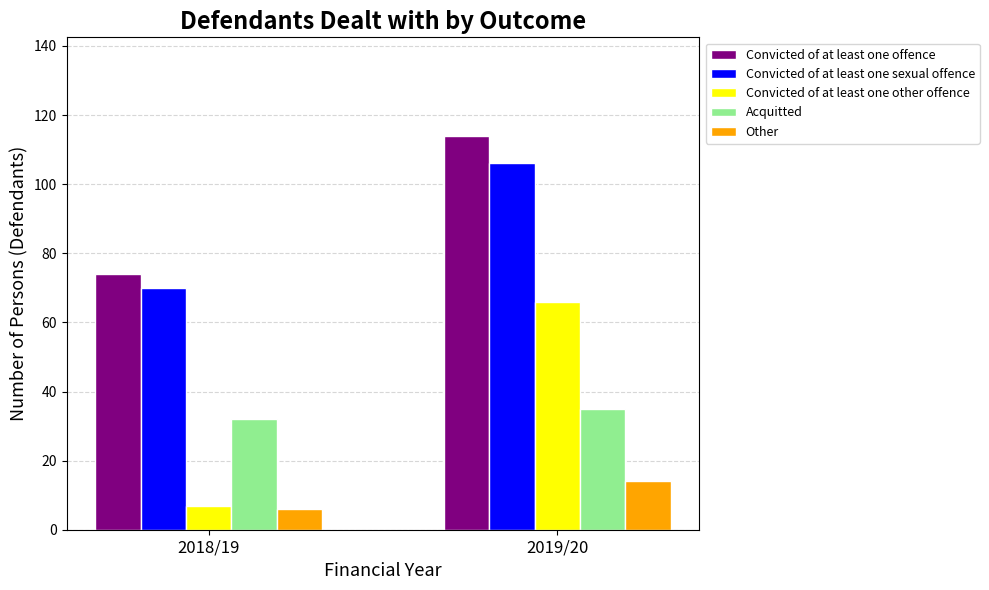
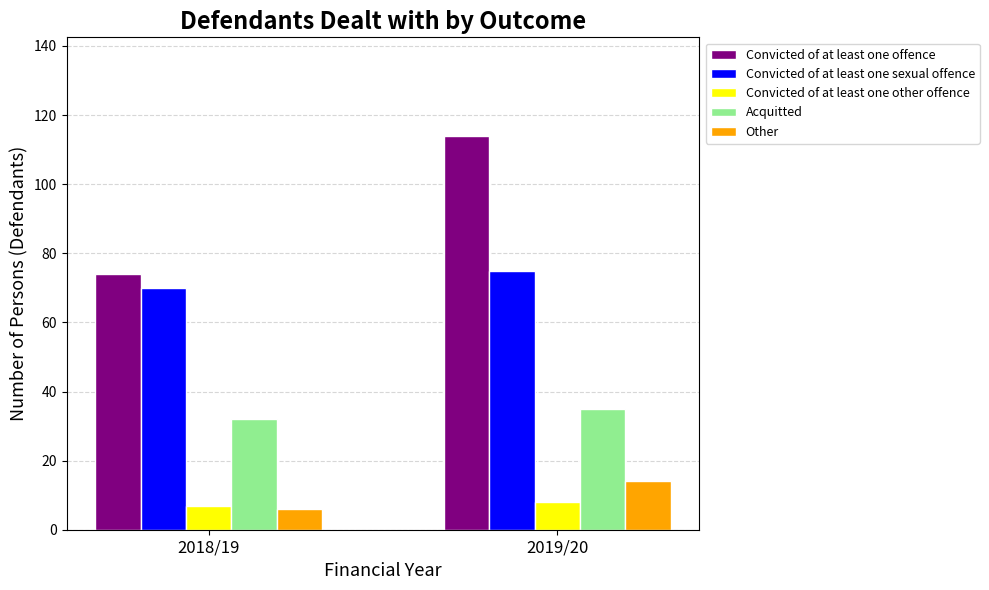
  {
    "Convicted of at least one offence": {
      "2018/19": 74,
      "2019/20": 114
    },
    "Convicted of at least one sexual offence": {
      "2018/19": 70,
-     "2019/20": 106
+     "2019/20": 75
    },
    "Convicted of at least one other offence": {
      "2018/19": 7,
-     "2019/20": 66
+     "2019/20": 8
    },
    "Acquitted": {
      "2018/19": 32,
      "2019/20": 35
    },
    "Other": {
      "2018/19": 6,
      "2019/20": 14
    }
  }
